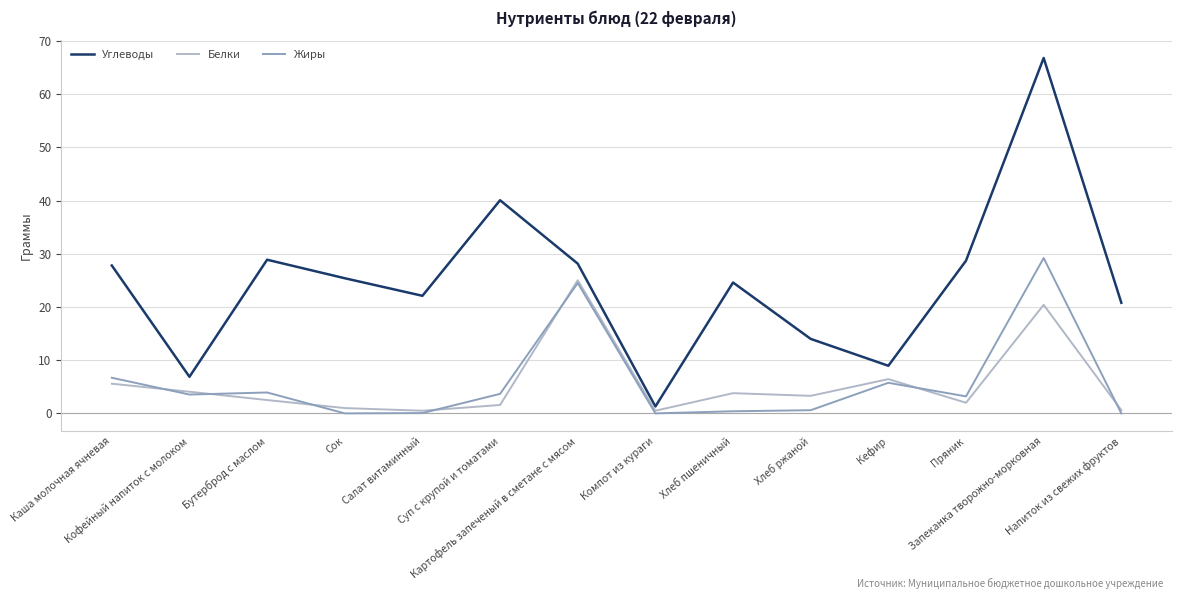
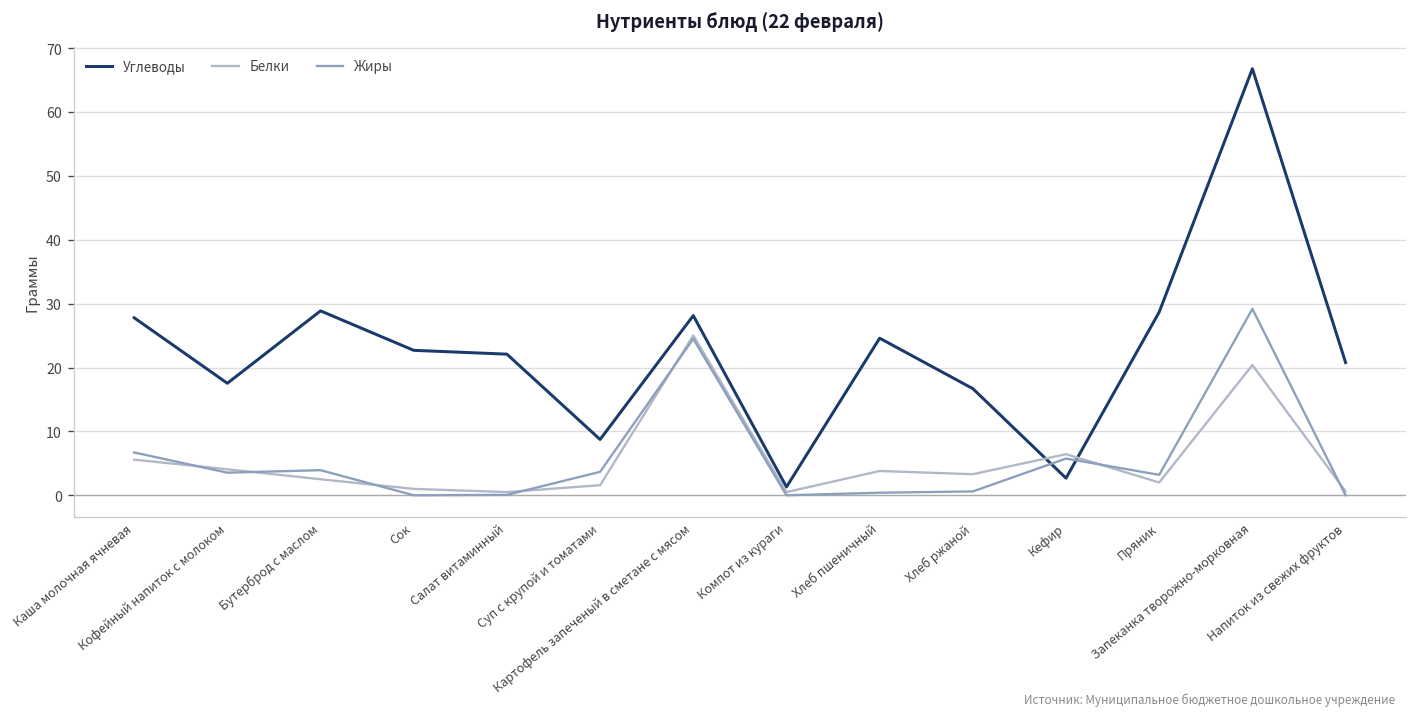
  {
    "Углеводы": {
      "Каша молочная ячневая": 28,
-     "Кофейный напиток с молоком": 7,
+     "Кофейный напиток с молоком": 18,
      "Бутерброд с маслом": 29,
-     "Сок": 25,
+     "Сок": 23,
      "Салат витаминный": 22,
-     "Суп с крупой и томатами": 40,
+     "Суп с крупой и томатами": 9,
      "Картофель запеченый в сметане с мясом": 28,
      "Компот из кураги": 1,
      "Хлеб пшеничный": 25,
-     "Хлеб ржаной": 14,
-     "Кефир": 9,
+     "Хлеб ржаной": 17,
+     "Кефир": 3,
      "Пряник": 29,
      "Запеканка творожно-морковная": 67,
      "Напиток из свежих фруктов": 21
    }
  }
